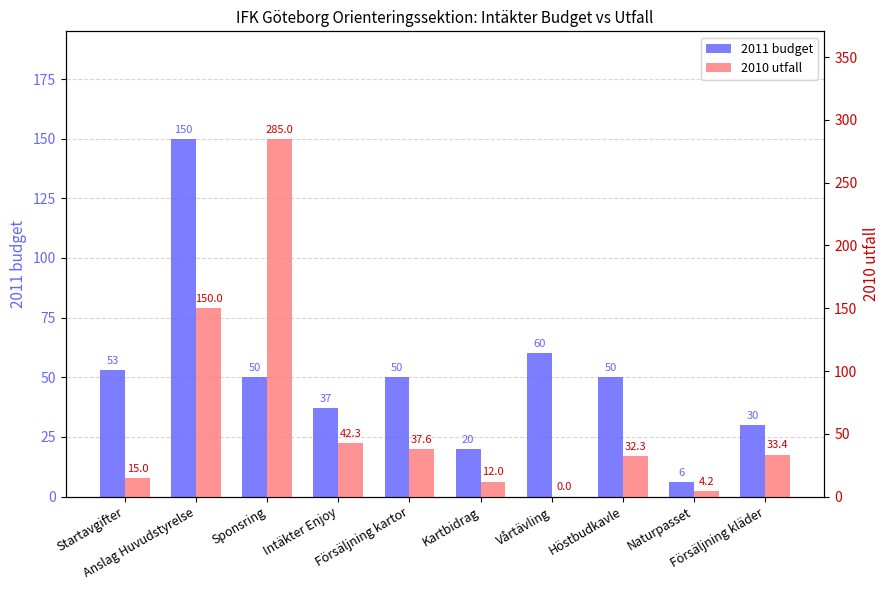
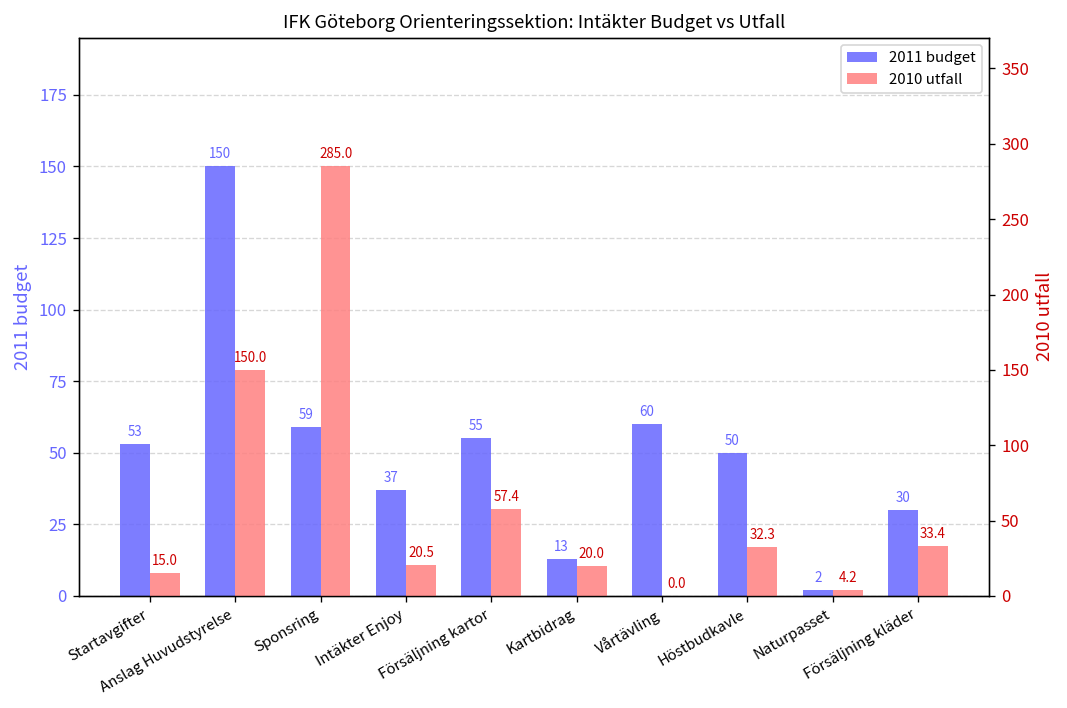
  {
    "2011 budget": {
      "Startavgifter": 53,
      "Anslag Huvudstyrelse": 150,
-     "Sponsring": 50,
+     "Sponsring": 59,
      "Intäkter Enjoy": 37,
-     "Försäljning kartor": 50,
-     "Kartbidrag": 20,
+     "Försäljning kartor": 55,
+     "Kartbidrag": 13,
      "Vårtävling": 60,
      "Höstbudkavle": 50,
-     "Naturpasset": 6,
+     "Naturpasset": 2,
      "Försäljning kläder": 30
    },
    "2010 utfall": {
      "Startavgifter": 15.0,
      "Anslag Huvudstyrelse": 150.0,
      "Sponsring": 285.0,
-     "Intäkter Enjoy": 42.3,
-     "Försäljning kartor": 37.6,
-     "Kartbidrag": 12.0,
+     "Intäkter Enjoy": 20.5,
+     "Försäljning kartor": 57.4,
+     "Kartbidrag": 20.0,
      "Vårtävling": 0.0,
      "Höstbudkavle": 32.3,
      "Naturpasset": 4.2,
      "Försäljning kläder": 33.4
    }
  }
